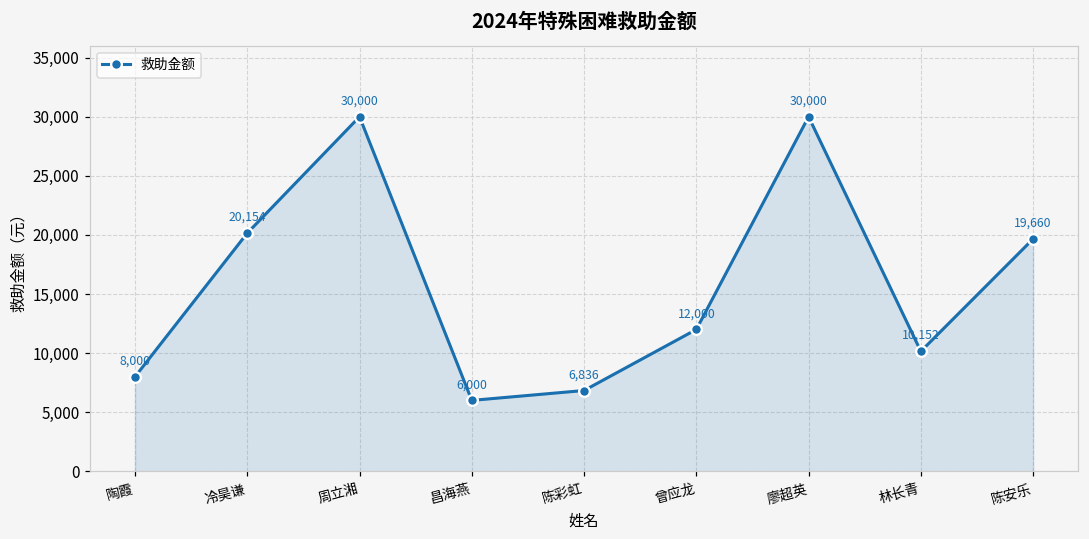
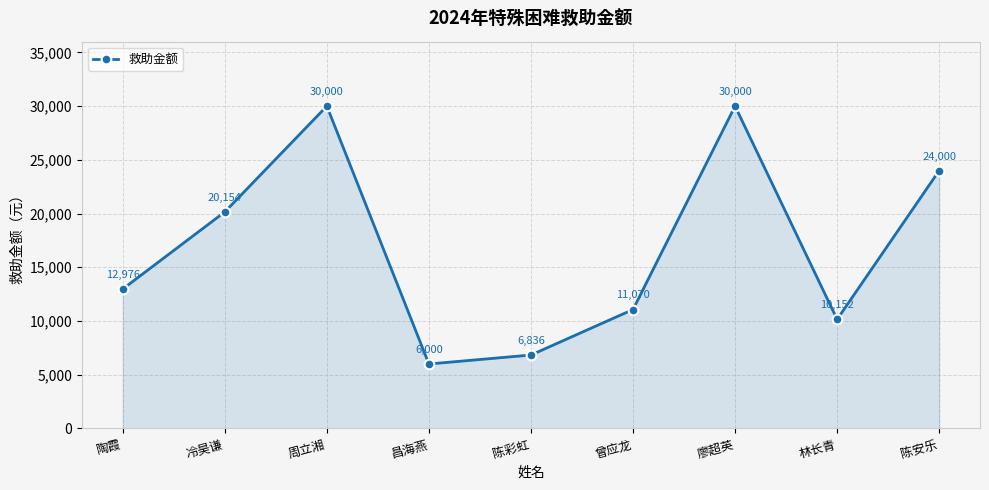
  {
-   "陶霞": "8,000",
+   "陶霞": "12,976",
    "冷昊谦": "20,154",
    "周立湘": "30,000",
    "昌海燕": "6,000",
    "陈彩虹": "6,836",
-   "曾应龙": "12,000",
+   "曾应龙": "11,070",
    "廖超英": "30,000",
    "林长青": "10,152",
-   "陈安乐": "19,660"
+   "陈安乐": "24,000"
  }
